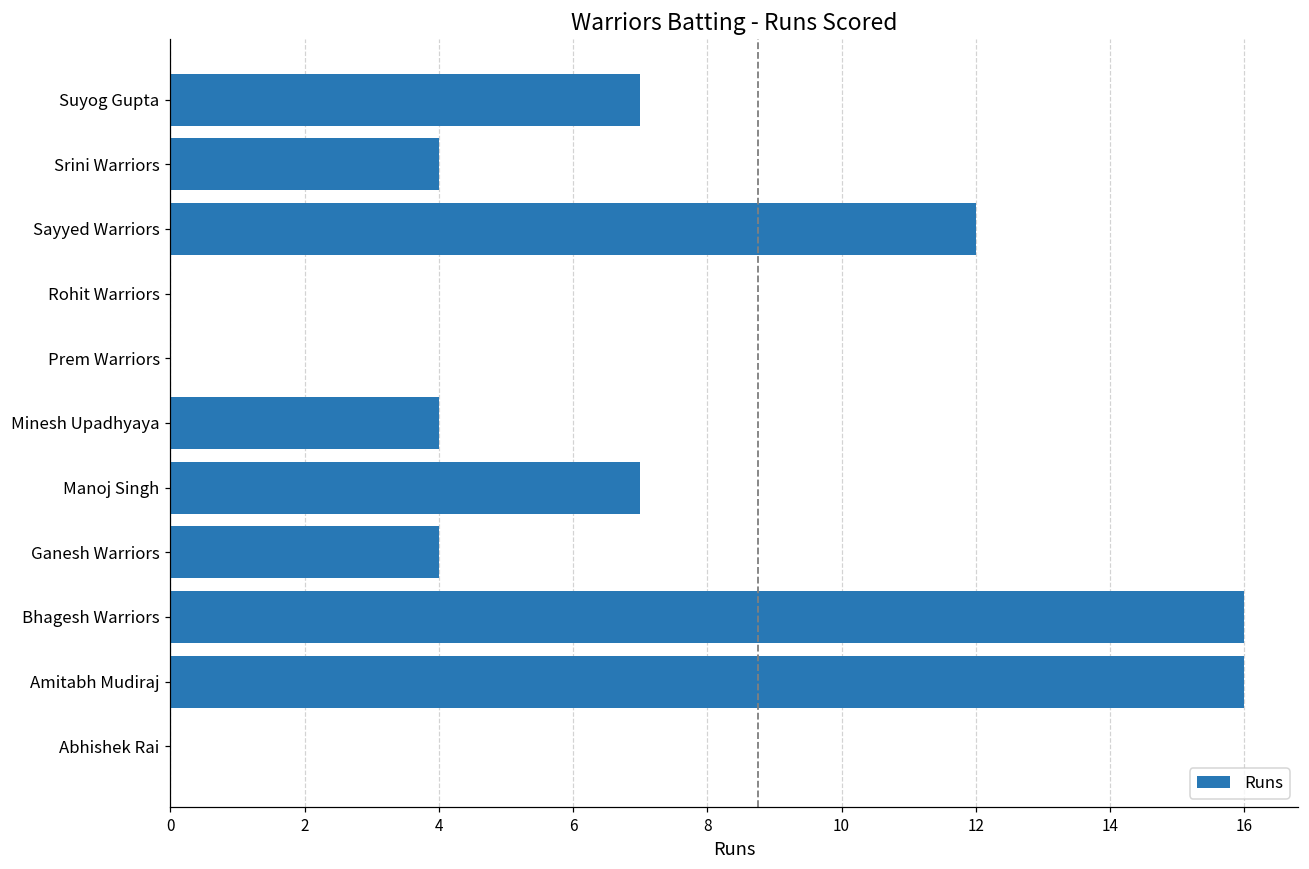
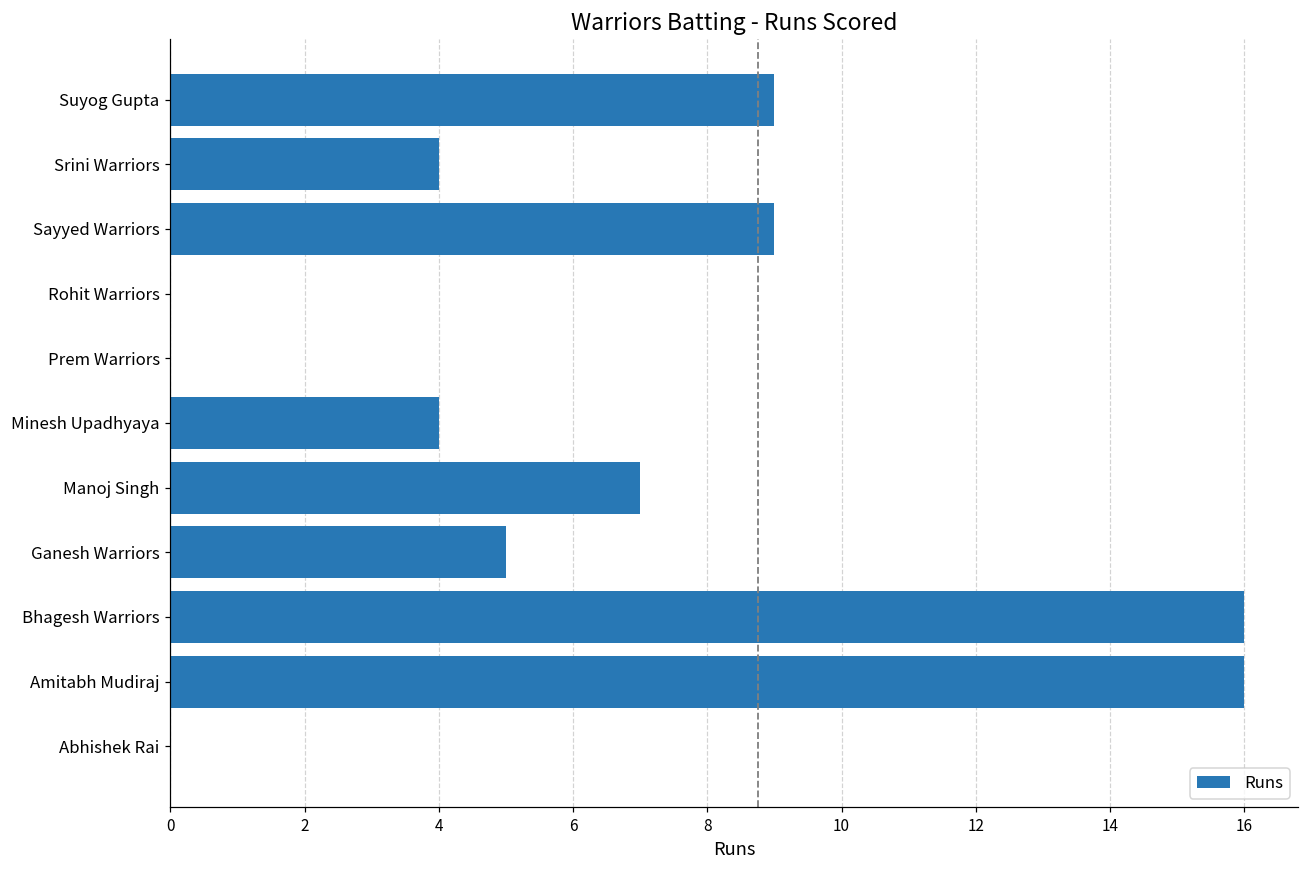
  {
-   "Suyog Gupta": 7,
+   "Suyog Gupta": 9,
    "Srini Warriors": 4,
-   "Sayyed Warriors": 12,
+   "Sayyed Warriors": 9,
    "Rohit Warriors": 0,
    "Prem Warriors": 0,
    "Minesh Upadhyaya": 4,
    "Manoj Singh": 7,
-   "Ganesh Warriors": 4,
+   "Ganesh Warriors": 5,
    "Bhagesh Warriors": 16,
    "Amitabh Mudiraj": 16,
    "Abhishek Rai": 0
  }
